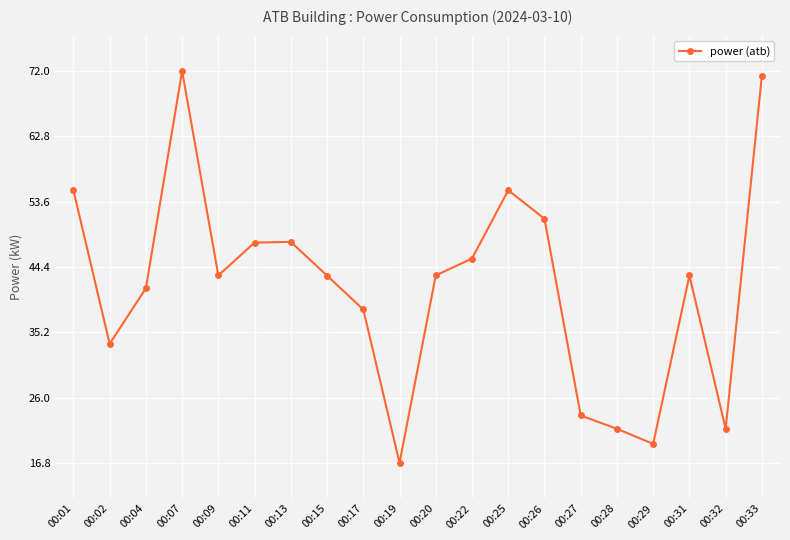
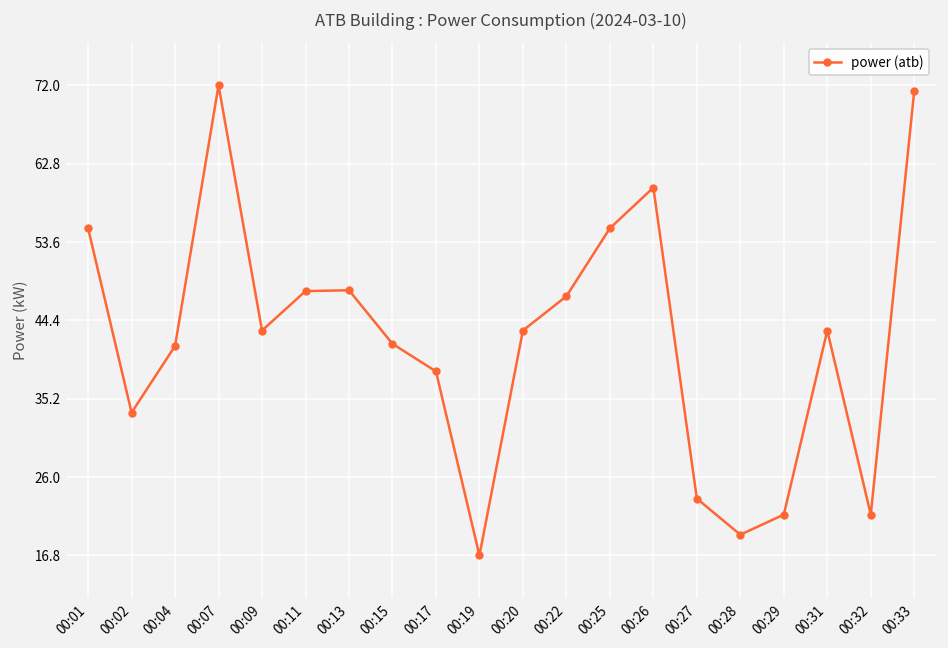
  {
    "00:01": 55,
    "00:02": 34,
    "00:04": 41,
    "00:07": 72,
    "00:09": 43,
    "00:11": 48,
    "00:13": 48,
-   "00:15": 43,
+   "00:15": 42,
    "00:17": 38,
    "00:19": 17,
    "00:20": 43,
-   "00:22": 46,
+   "00:22": 47,
    "00:25": 55,
-   "00:26": 51,
+   "00:26": 60,
    "00:27": 23,
-   "00:28": 22,
-   "00:29": 19,
+   "00:28": 19,
+   "00:29": 22,
    "00:31": 43,
    "00:32": 22,
    "00:33": 71
  }
